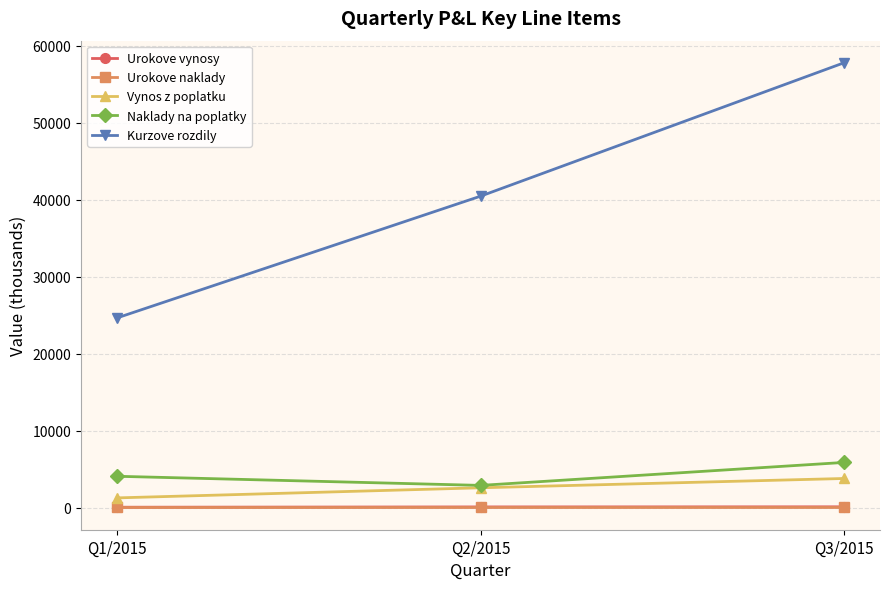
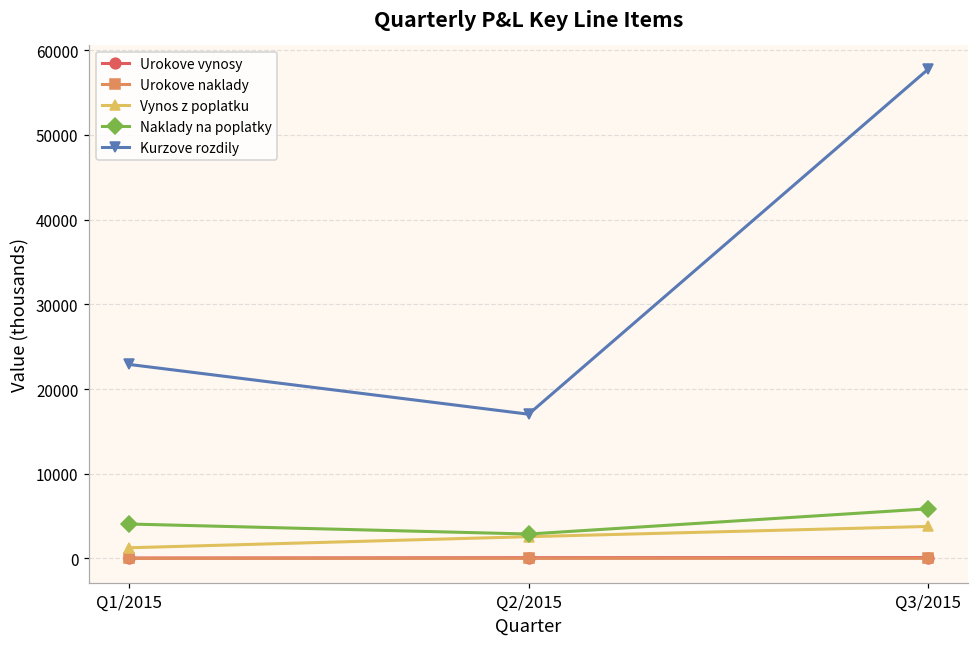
  {
    "Naklady na poplatky": {
      "Q1/2015": 4000,
      "Q3/2015": 6000
    },
    "Kurzove rozdily": {
-     "Q1/2015": 25000,
-     "Q2/2015": 40000,
+     "Q1/2015": 23000,
+     "Q2/2015": 17000,
      "Q3/2015": 58000
    }
  }
